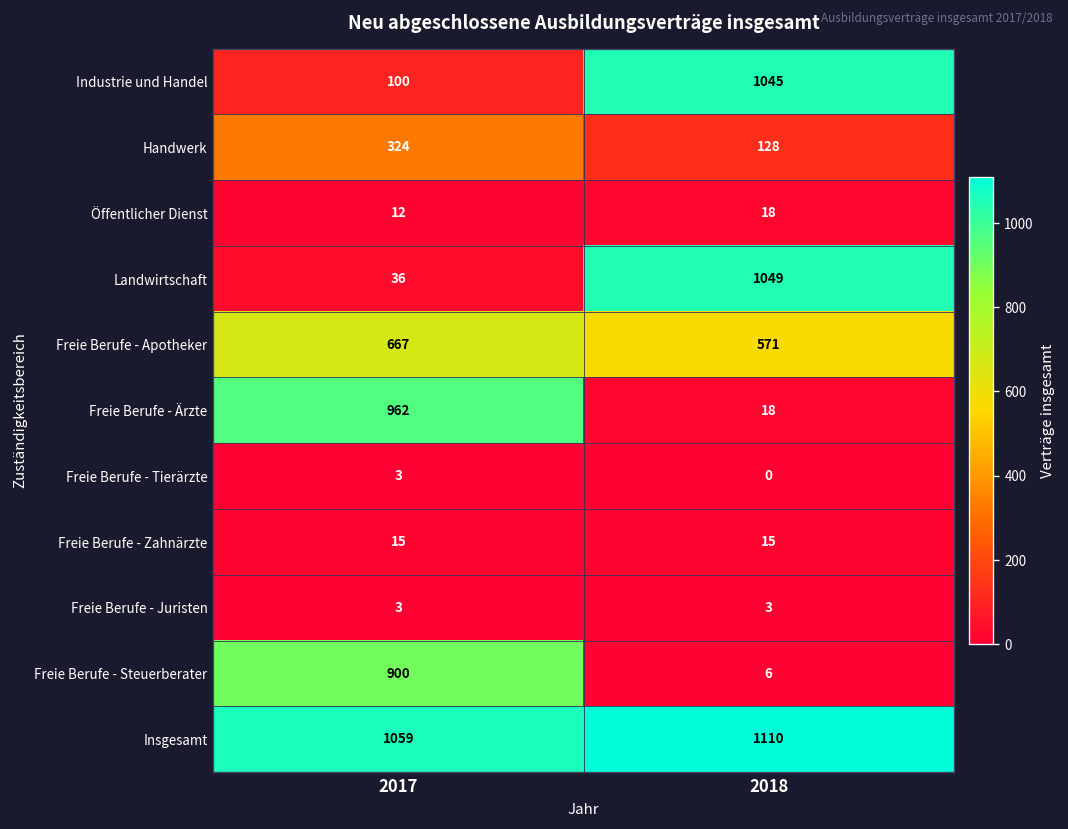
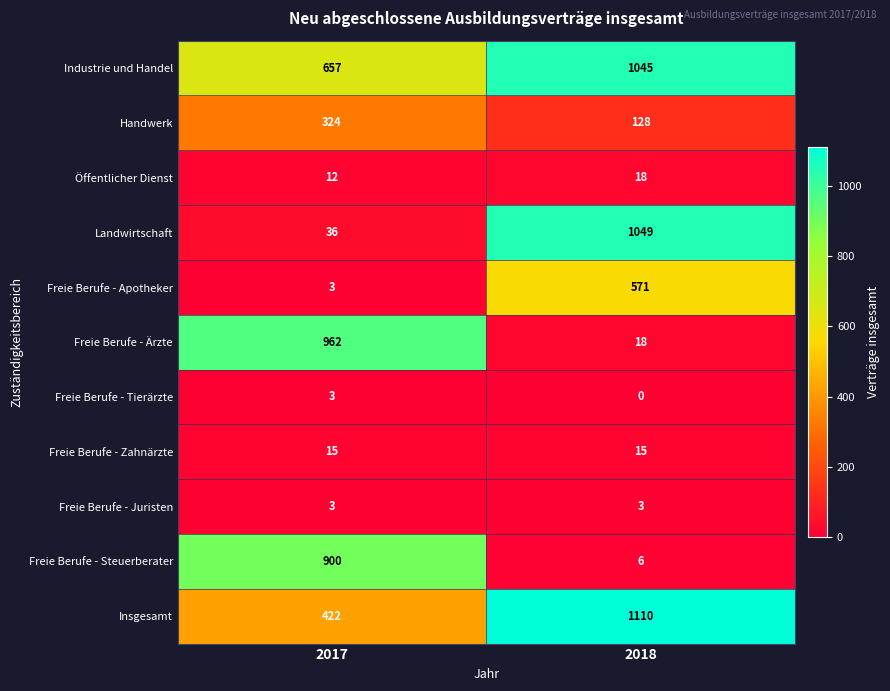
  {
    "Industrie und Handel": {
-     "2017": 100,
+     "2017": 657,
      "2018": 1045
    },
    "Handwerk": {
      "2017": 324,
      "2018": 128
    },
    "Öffentlicher Dienst": {
      "2017": 12,
      "2018": 18
    },
    "Landwirtschaft": {
      "2017": 36,
      "2018": 1049
    },
    "Freie Berufe - Apotheker": {
-     "2017": 667,
+     "2017": 3,
      "2018": 571
    },
    "Freie Berufe - Ärzte": {
      "2017": 962,
      "2018": 18
    },
    "Freie Berufe - Tierärzte": {
      "2017": 3,
      "2018": 0
    },
    "Freie Berufe - Zahnärzte": {
      "2017": 15,
      "2018": 15
    },
    "Freie Berufe - Juristen": {
      "2017": 3,
      "2018": 3
    },
    "Freie Berufe - Steuerberater": {
      "2017": 900,
      "2018": 6
    },
    "Insgesamt": {
-     "2017": 1059,
+     "2017": 422,
      "2018": 1110
    }
  }
